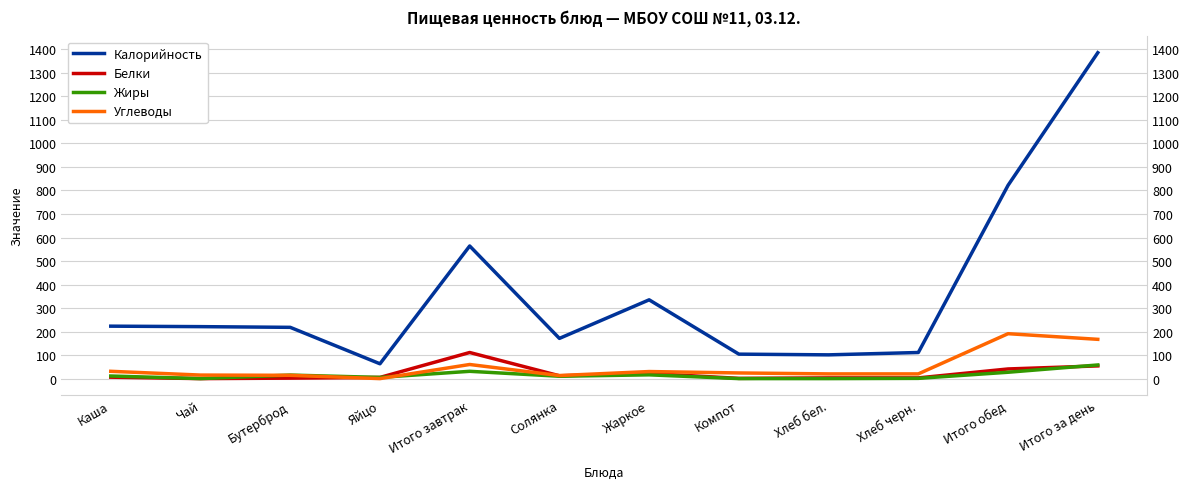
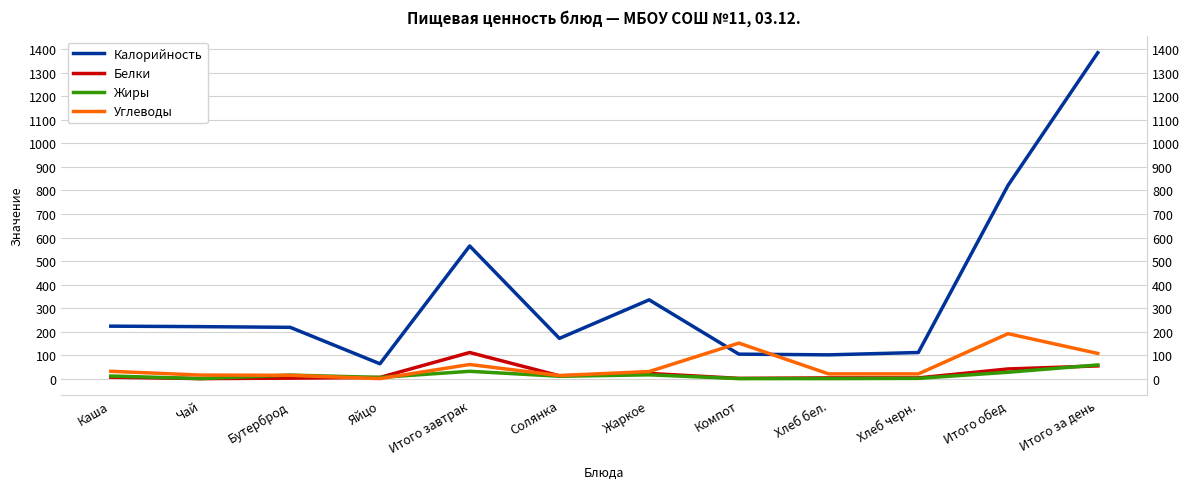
  {
    "Калорийность": {
      "Каша": 220,
      "Чай": 220,
      "Бутерброд": 220,
      "Яйцо": 60,
      "Итого завтрак": 560,
      "Солянка": 170,
      "Жаркое": 340,
      "Компот": 100,
      "Хлеб бел.": 100,
      "Хлеб черн.": 110,
      "Итого обед": 820,
      "Итого за день": 1390
    },
    "Белки": {
      "Бутерброд": 0,
      "Итого завтрак": 110,
      "Итого обед": 40
    },
    "Жиры": {
      "Итого завтрак": 30,
      "Итого обед": 30
    },
    "Углеводы": {
      "Каша": 30,
      "Чай": 20,
      "Итого завтрак": 60,
-     "Компот": 20,
+     "Компот": 150,
      "Хлеб бел.": 20,
      "Хлеб черн.": 20,
      "Итого обед": 190,
-     "Итого за день": 170
+     "Итого за день": 110
    }
  }
